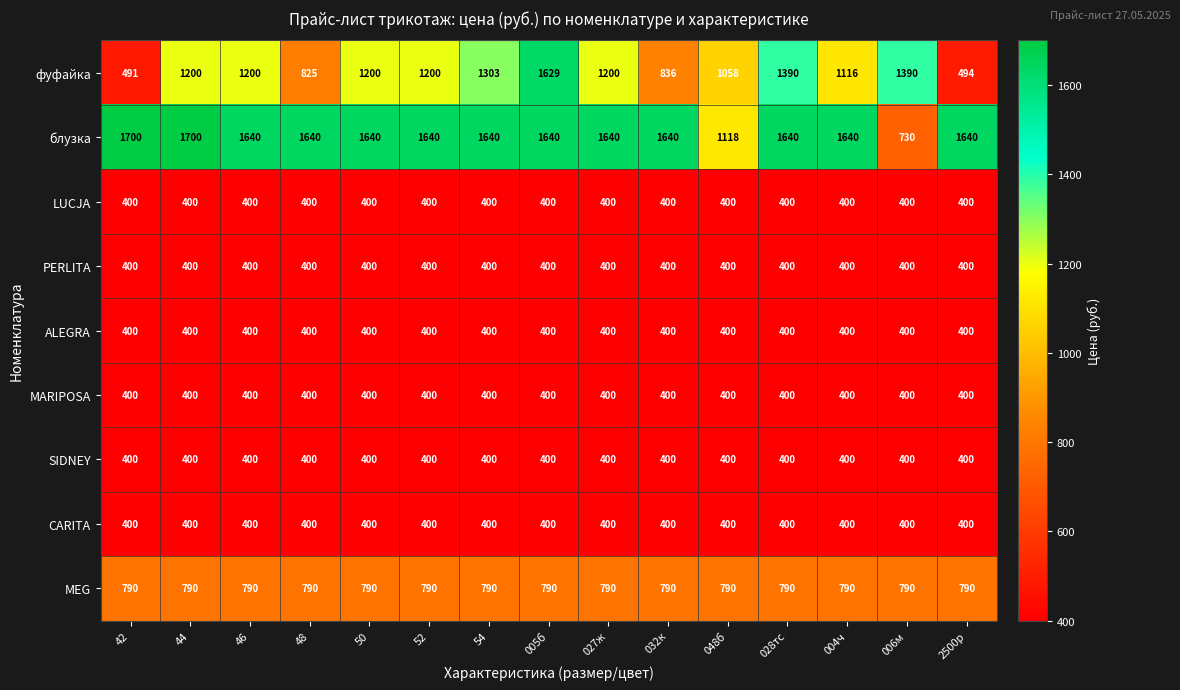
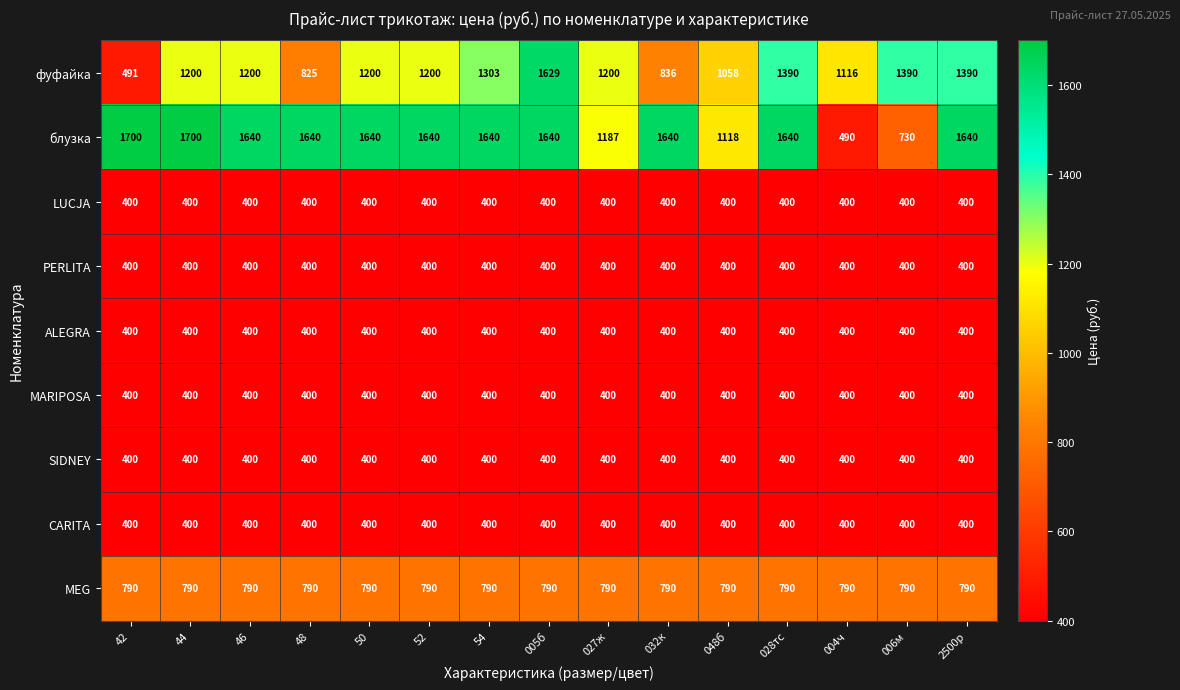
  {
    "фуфайка": {
      "42": 491,
      "44": 1200,
      "46": 1200,
      "48": 825,
      "50": 1200,
      "52": 1200,
      "54": 1303,
      "005б": 1629,
      "027ж": 1200,
      "032к": 836,
      "048б": 1058,
      "028тс": 1390,
      "004ч": 1116,
      "006м": 1390,
-     "2500р": 494
+     "2500р": 1390
    },
    "блузка": {
      "42": 1700,
      "44": 1700,
      "46": 1640,
      "48": 1640,
      "50": 1640,
      "52": 1640,
      "54": 1640,
      "005б": 1640,
-     "027ж": 1640,
+     "027ж": 1187,
      "032к": 1640,
      "048б": 1118,
      "028тс": 1640,
-     "004ч": 1640,
+     "004ч": 490,
      "006м": 730,
      "2500р": 1640
    },
    "LUCJA": {
      "42": 400,
      "44": 400,
      "46": 400,
      "48": 400,
      "50": 400,
      "52": 400,
      "54": 400,
      "005б": 400,
      "027ж": 400,
      "032к": 400,
      "048б": 400,
      "028тс": 400,
      "004ч": 400,
      "006м": 400,
      "2500р": 400
    },
    "PERLITA": {
      "42": 400,
      "44": 400,
      "46": 400,
      "48": 400,
      "50": 400,
      "52": 400,
      "54": 400,
      "005б": 400,
      "027ж": 400,
      "032к": 400,
      "048б": 400,
      "028тс": 400,
      "004ч": 400,
      "006м": 400,
      "2500р": 400
    },
    "ALEGRA": {
      "42": 400,
      "44": 400,
      "46": 400,
      "48": 400,
      "50": 400,
      "52": 400,
      "54": 400,
      "005б": 400,
      "027ж": 400,
      "032к": 400,
      "048б": 400,
      "028тс": 400,
      "004ч": 400,
      "006м": 400,
      "2500р": 400
    },
    "MARIPOSA": {
      "42": 400,
      "44": 400,
      "46": 400,
      "48": 400,
      "50": 400,
      "52": 400,
      "54": 400,
      "005б": 400,
      "027ж": 400,
      "032к": 400,
      "048б": 400,
      "028тс": 400,
      "004ч": 400,
      "006м": 400,
      "2500р": 400
    },
    "SIDNEY": {
      "42": 400,
      "44": 400,
      "46": 400,
      "48": 400,
      "50": 400,
      "52": 400,
      "54": 400,
      "005б": 400,
      "027ж": 400,
      "032к": 400,
      "048б": 400,
      "028тс": 400,
      "004ч": 400,
      "006м": 400,
      "2500р": 400
    },
    "CARITA": {
      "42": 400,
      "44": 400,
      "46": 400,
      "48": 400,
      "50": 400,
      "52": 400,
      "54": 400,
      "005б": 400,
      "027ж": 400,
      "032к": 400,
      "048б": 400,
      "028тс": 400,
      "004ч": 400,
      "006м": 400,
      "2500р": 400
    },
    "MEG": {
      "42": 790,
      "44": 790,
      "46": 790,
      "48": 790,
      "50": 790,
      "52": 790,
      "54": 790,
      "005б": 790,
      "027ж": 790,
      "032к": 790,
      "048б": 790,
      "028тс": 790,
      "004ч": 790,
      "006м": 790,
      "2500р": 790
    }
  }
